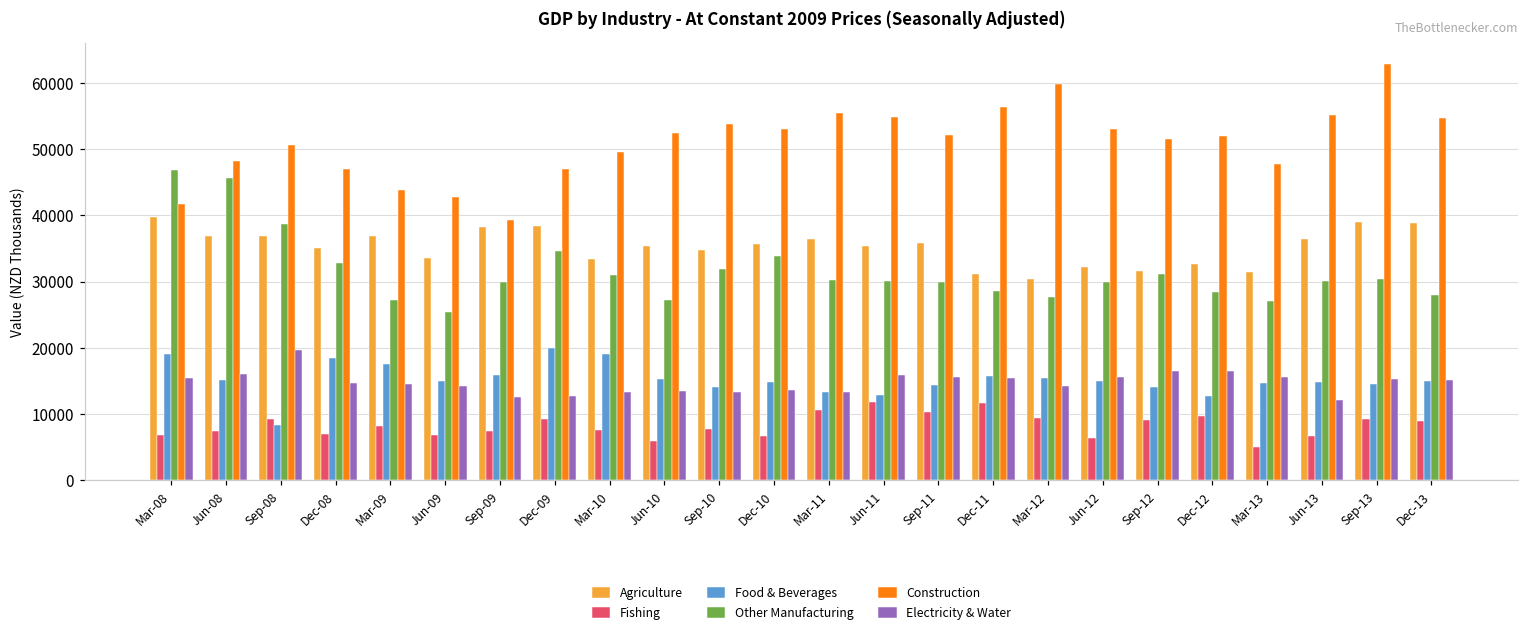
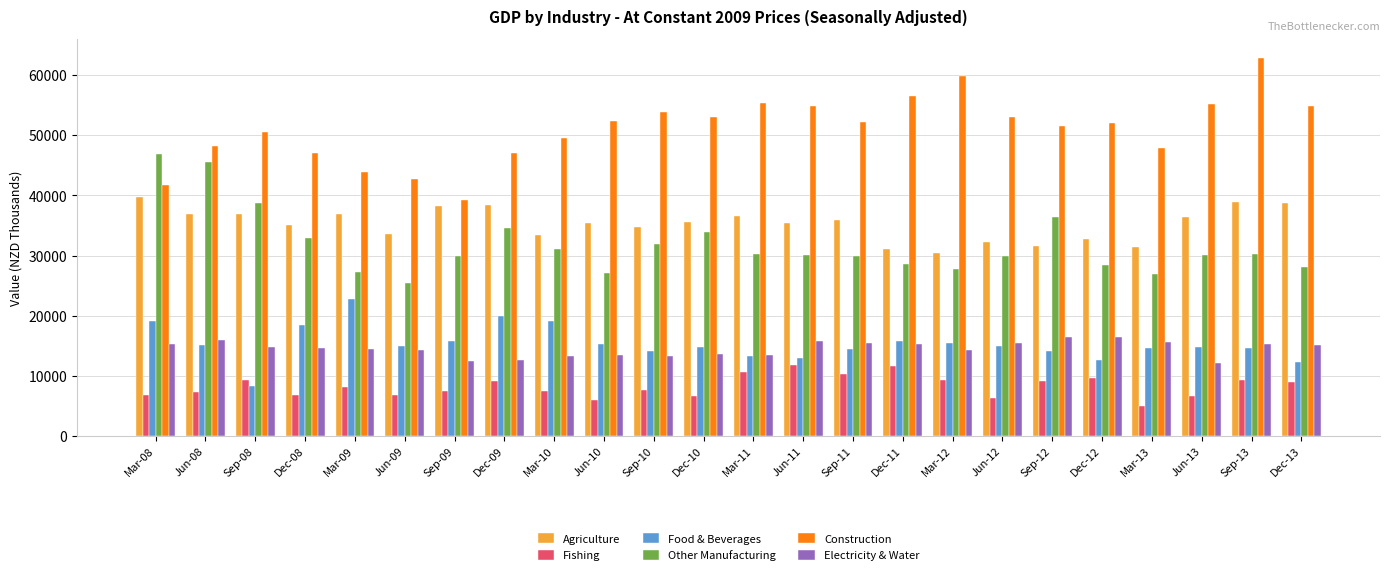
  {
    "Fishing": {
      "Mar-08": 7000,
      "Jun-08": 7000,
      "Sep-08": 9000,
      "Dec-08": 7000,
      "Mar-09": 8000,
      "Jun-09": 7000,
      "Sep-09": 7000,
      "Dec-09": 9000,
      "Mar-10": 7000,
      "Jun-10": 6000,
      "Sep-10": 8000,
      "Dec-10": 7000,
      "Mar-11": 11000,
      "Jun-11": 12000,
      "Sep-11": 10000,
      "Dec-11": 12000,
      "Mar-12": 9000,
      "Jun-12": 6000,
      "Sep-12": 9000,
      "Dec-12": 10000,
      "Mar-13": 5000,
      "Jun-13": 7000,
      "Sep-13": 9000,
      "Dec-13": 9000
    },
    "Food & Beverages": {
      "Mar-08": 19000,
      "Jun-08": 15000,
      "Sep-08": 8000,
      "Dec-08": 18000,
-     "Mar-09": 18000,
+     "Mar-09": 23000,
      "Jun-09": 15000,
      "Sep-09": 16000,
      "Dec-09": 20000,
      "Mar-10": 19000,
      "Jun-10": 15000,
      "Sep-10": 14000,
      "Dec-10": 15000,
      "Mar-11": 13000,
      "Jun-11": 13000,
      "Sep-11": 14000,
      "Dec-11": 16000,
      "Mar-12": 15000,
      "Jun-12": 15000,
      "Sep-12": 14000,
      "Dec-12": 13000,
      "Mar-13": 15000,
      "Jun-13": 15000,
      "Sep-13": 15000,
-     "Dec-13": 15000
+     "Dec-13": 12000
    },
    "Other Manufacturing": {
      "Mar-08": 47000,
      "Jun-08": 46000,
      "Sep-08": 39000,
      "Dec-08": 33000,
      "Mar-09": 27000,
      "Jun-09": 25000,
      "Sep-09": 30000,
      "Dec-09": 35000,
      "Mar-10": 31000,
      "Jun-10": 27000,
      "Sep-10": 32000,
      "Dec-10": 34000,
      "Mar-11": 30000,
      "Jun-11": 30000,
      "Sep-11": 30000,
      "Dec-11": 29000,
      "Mar-12": 28000,
      "Jun-12": 30000,
-     "Sep-12": 31000,
+     "Sep-12": 36000,
      "Dec-12": 28000,
      "Mar-13": 27000,
      "Jun-13": 30000,
      "Sep-13": 30000,
      "Dec-13": 28000
    },
    "Electricity & Water": {
      "Mar-08": 15000,
      "Jun-08": 16000,
-     "Sep-08": 20000,
+     "Sep-08": 15000,
      "Dec-08": 15000,
      "Mar-09": 15000,
      "Jun-09": 14000,
      "Sep-09": 13000,
      "Dec-09": 13000,
      "Mar-10": 13000,
      "Jun-10": 13000,
      "Sep-10": 13000,
      "Dec-10": 14000,
      "Mar-11": 13000,
      "Jun-11": 16000,
      "Sep-11": 16000,
      "Dec-11": 15000,
      "Mar-12": 14000,
      "Jun-12": 16000,
      "Sep-12": 16000,
      "Dec-12": 17000,
      "Mar-13": 16000,
      "Jun-13": 12000,
      "Sep-13": 15000,
      "Dec-13": 15000
    }
  }
